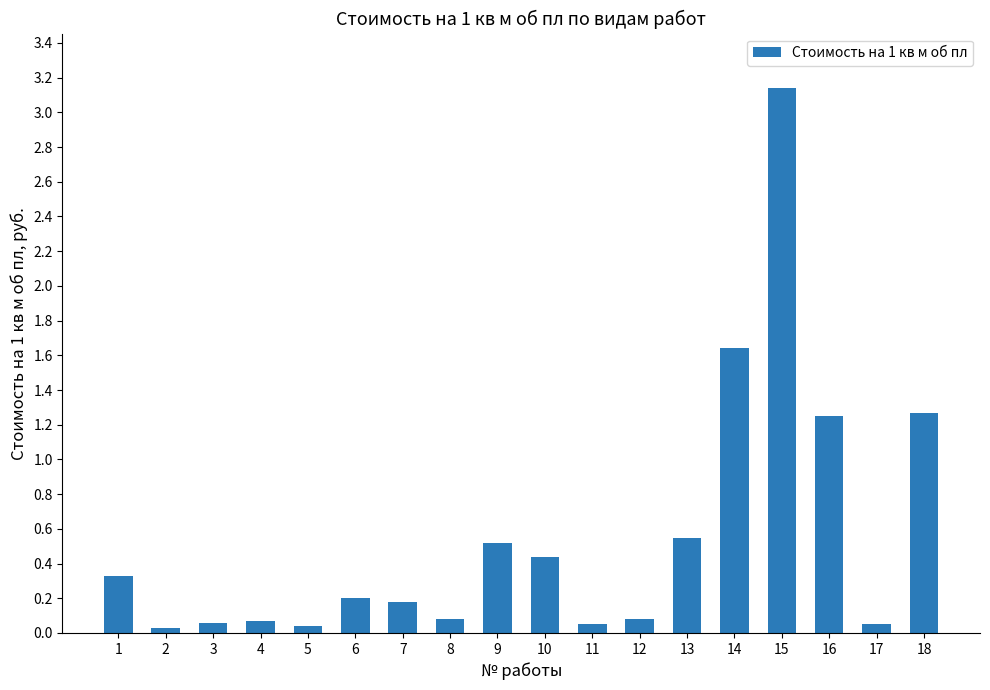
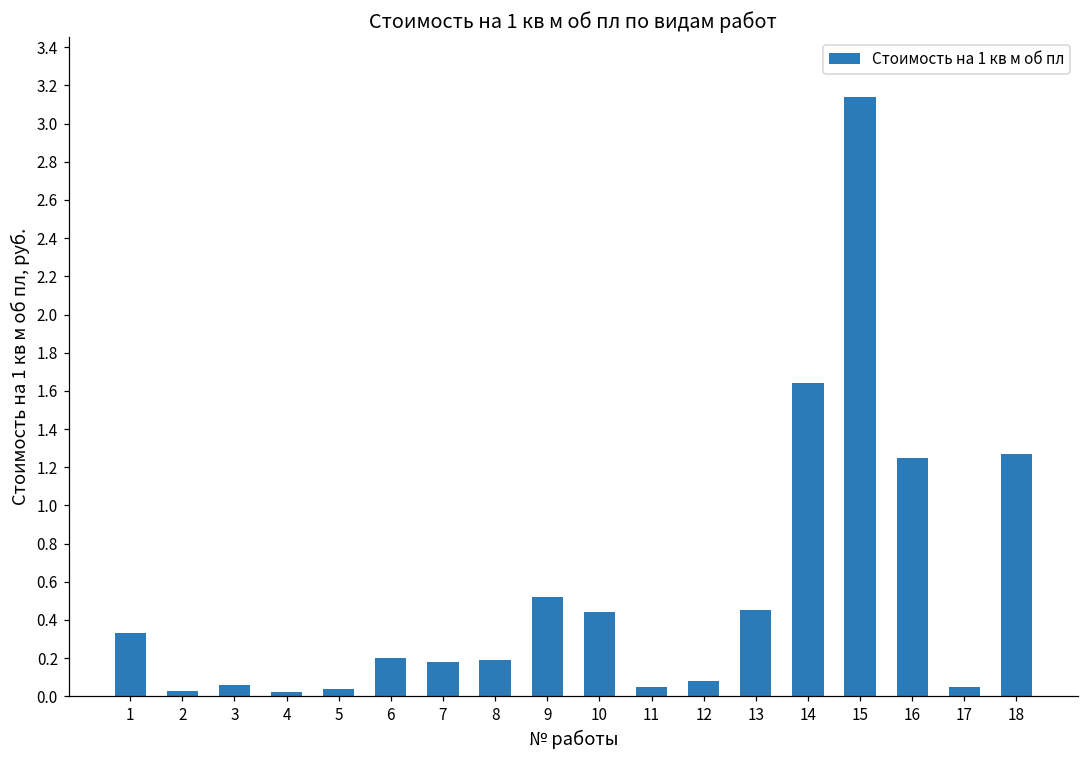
  {
    "1": 0.33,
    "2": 0.03,
    "3": 0.06,
-   "4": 0.07,
+   "4": 0.02,
    "5": 0.04,
    "6": 0.20,
    "7": 0.18,
-   "8": 0.08,
+   "8": 0.19,
    "9": 0.52,
    "10": 0.44,
    "11": 0.05,
    "12": 0.08,
-   "13": 0.55,
+   "13": 0.45,
    "14": 1.64,
    "15": 3.14,
    "16": 1.25,
    "17": 0.05,
    "18": 1.27
  }
